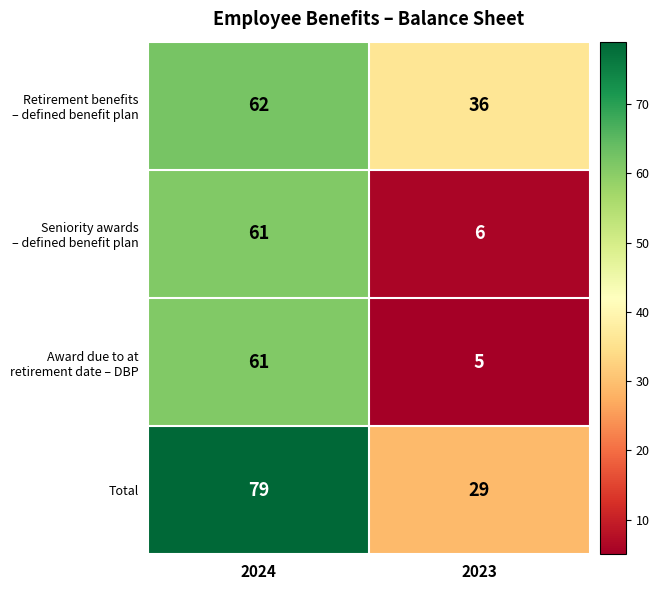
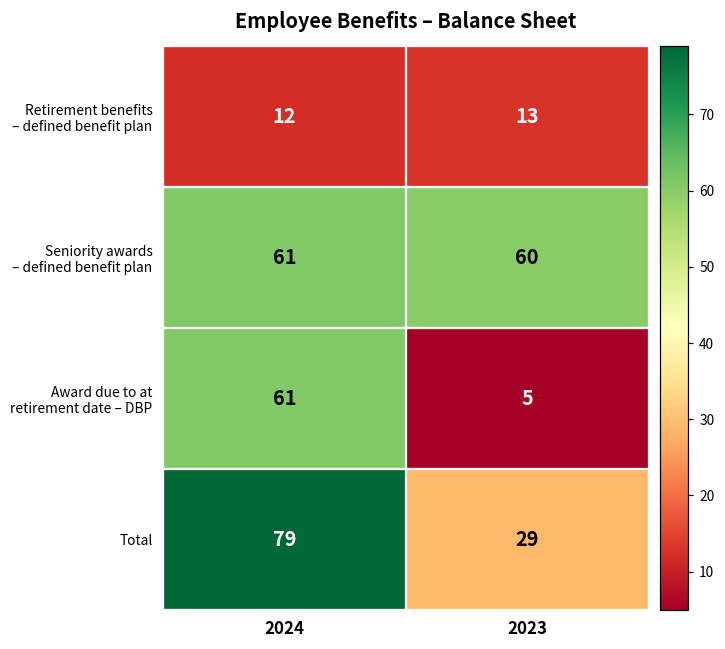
  {
    "Retirement benefits – defined benefit plan": {
-     "2024": 62,
-     "2023": 36
+     "2024": 12,
+     "2023": 13
    },
    "Seniority awards – defined benefit plan": {
      "2024": 61,
-     "2023": 6
+     "2023": 60
    },
    "Award due to at retirement date – DBP": {
      "2024": 61,
      "2023": 5
    },
    "Total": {
      "2024": 79,
      "2023": 29
    }
  }
